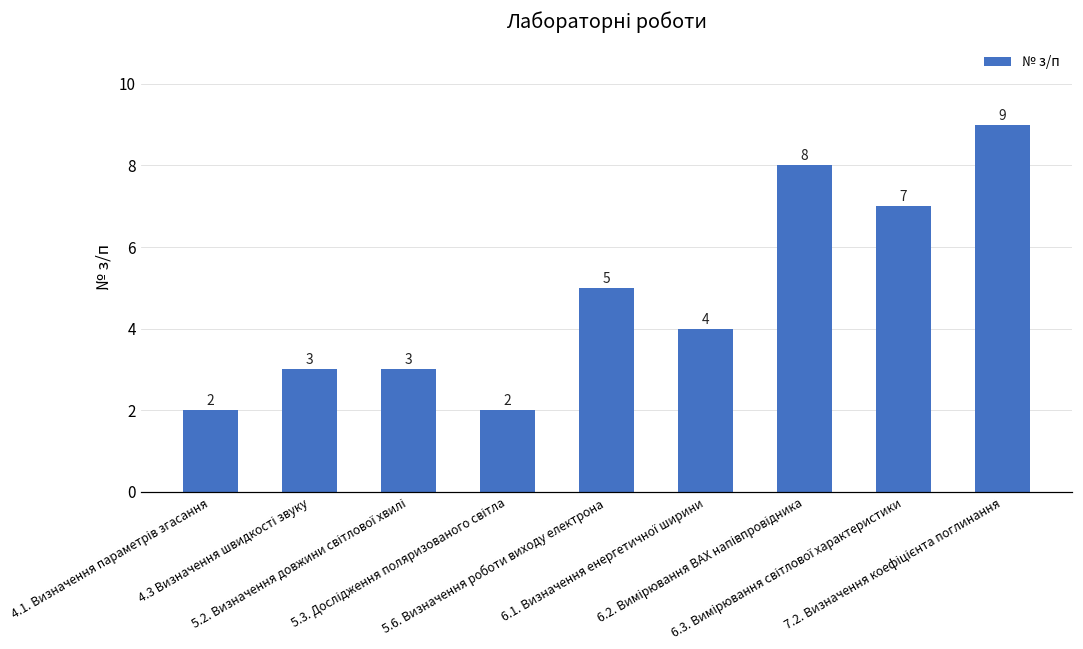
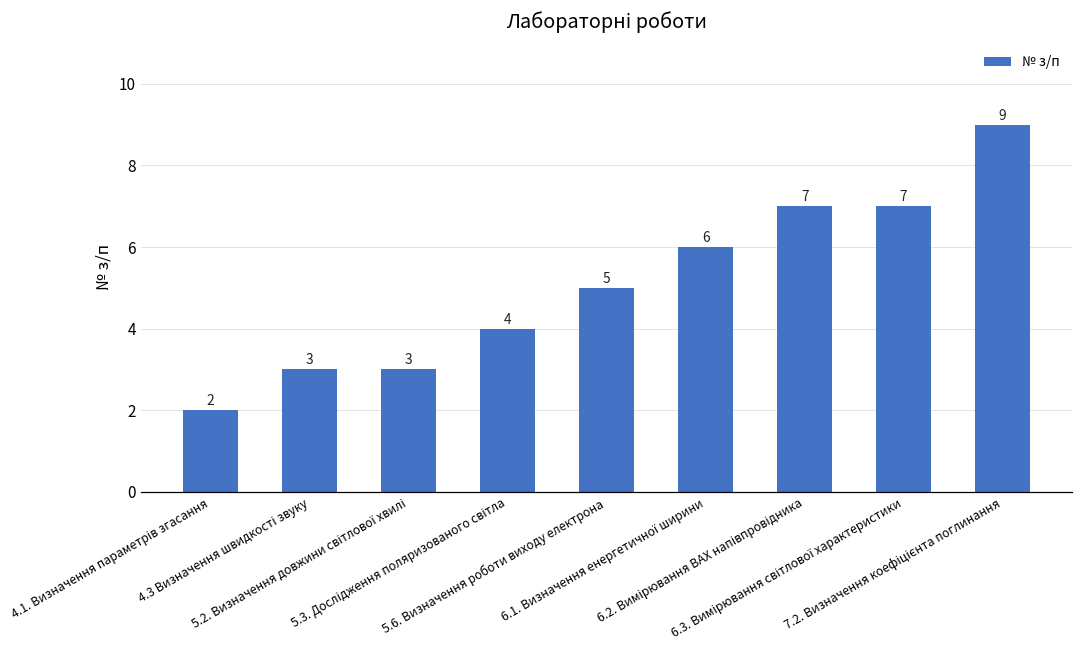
  {
    "4.1. Визначення параметрів згасання": 2,
    "4.3 Визначення швидкості звуку": 3,
    "5.2. Визначення довжини світлової хвилі": 3,
-   "5.3. Дослідження поляризованого світла": 2,
+   "5.3. Дослідження поляризованого світла": 4,
    "5.6. Визначення роботи виходу електрона": 5,
-   "6.1. Визначення енергетичної ширини": 4,
-   "6.2. Вимірювання ВАХ напівпровідника": 8,
+   "6.1. Визначення енергетичної ширини": 6,
+   "6.2. Вимірювання ВАХ напівпровідника": 7,
    "6.3. Вимірювання світлової характеристики": 7,
    "7.2. Визначення коефіцієнта поглинання": 9
  }
